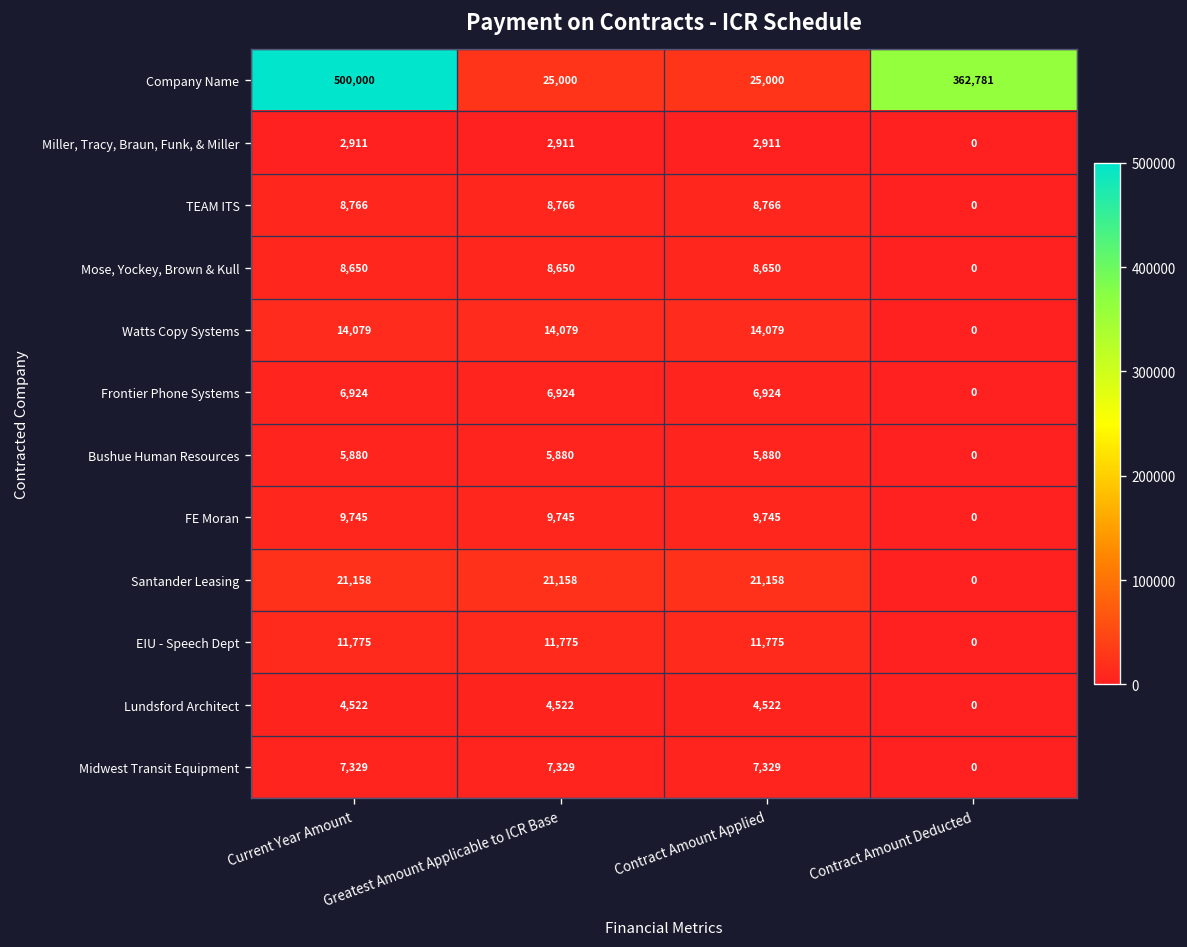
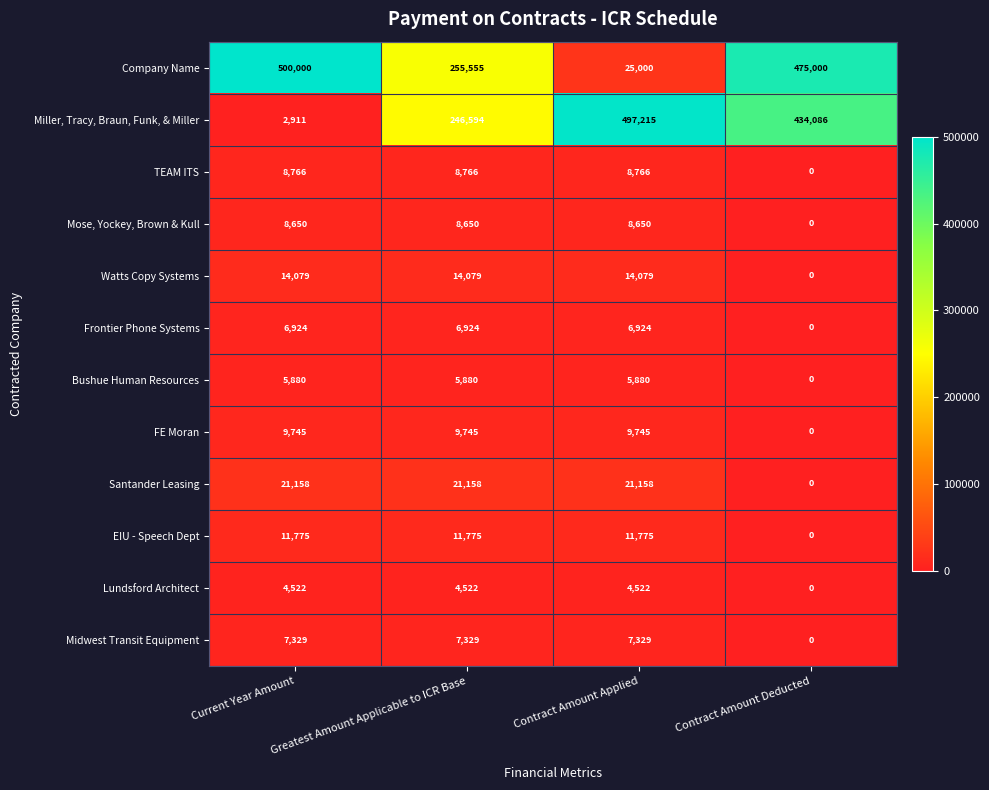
  {
    "Company Name": {
      "Current Year Amount": "500,000",
-     "Greatest Amount Applicable to ICR Base": "25,000",
+     "Greatest Amount Applicable to ICR Base": "255,555",
      "Contract Amount Applied": "25,000",
-     "Contract Amount Deducted": "362,781"
+     "Contract Amount Deducted": "475,000"
    },
    "Miller, Tracy, Braun, Funk, & Miller": {
      "Current Year Amount": "2,911",
-     "Greatest Amount Applicable to ICR Base": "2,911",
-     "Contract Amount Applied": "2,911",
-     "Contract Amount Deducted": "0"
+     "Greatest Amount Applicable to ICR Base": "246,594",
+     "Contract Amount Applied": "497,215",
+     "Contract Amount Deducted": "434,086"
    },
    "TEAM ITS": {
      "Current Year Amount": "8,766",
      "Greatest Amount Applicable to ICR Base": "8,766",
      "Contract Amount Applied": "8,766",
      "Contract Amount Deducted": "0"
    },
    "Mose, Yockey, Brown & Kull": {
      "Current Year Amount": "8,650",
      "Greatest Amount Applicable to ICR Base": "8,650",
      "Contract Amount Applied": "8,650",
      "Contract Amount Deducted": "0"
    },
    "Watts Copy Systems": {
      "Current Year Amount": "14,079",
      "Greatest Amount Applicable to ICR Base": "14,079",
      "Contract Amount Applied": "14,079",
      "Contract Amount Deducted": "0"
    },
    "Frontier Phone Systems": {
      "Current Year Amount": "6,924",
      "Greatest Amount Applicable to ICR Base": "6,924",
      "Contract Amount Applied": "6,924",
      "Contract Amount Deducted": "0"
    },
    "Bushue Human Resources": {
      "Current Year Amount": "5,880",
      "Greatest Amount Applicable to ICR Base": "5,880",
      "Contract Amount Applied": "5,880",
      "Contract Amount Deducted": "0"
    },
    "FE Moran": {
      "Current Year Amount": "9,745",
      "Greatest Amount Applicable to ICR Base": "9,745",
      "Contract Amount Applied": "9,745",
      "Contract Amount Deducted": "0"
    },
    "Santander Leasing": {
      "Current Year Amount": "21,158",
      "Greatest Amount Applicable to ICR Base": "21,158",
      "Contract Amount Applied": "21,158",
      "Contract Amount Deducted": "0"
    },
    "EIU - Speech Dept": {
      "Current Year Amount": "11,775",
      "Greatest Amount Applicable to ICR Base": "11,775",
      "Contract Amount Applied": "11,775",
      "Contract Amount Deducted": "0"
    },
    "Lundsford Architect": {
      "Current Year Amount": "4,522",
      "Greatest Amount Applicable to ICR Base": "4,522",
      "Contract Amount Applied": "4,522",
      "Contract Amount Deducted": "0"
    },
    "Midwest Transit Equipment": {
      "Current Year Amount": "7,329",
      "Greatest Amount Applicable to ICR Base": "7,329",
      "Contract Amount Applied": "7,329",
      "Contract Amount Deducted": "0"
    }
  }
